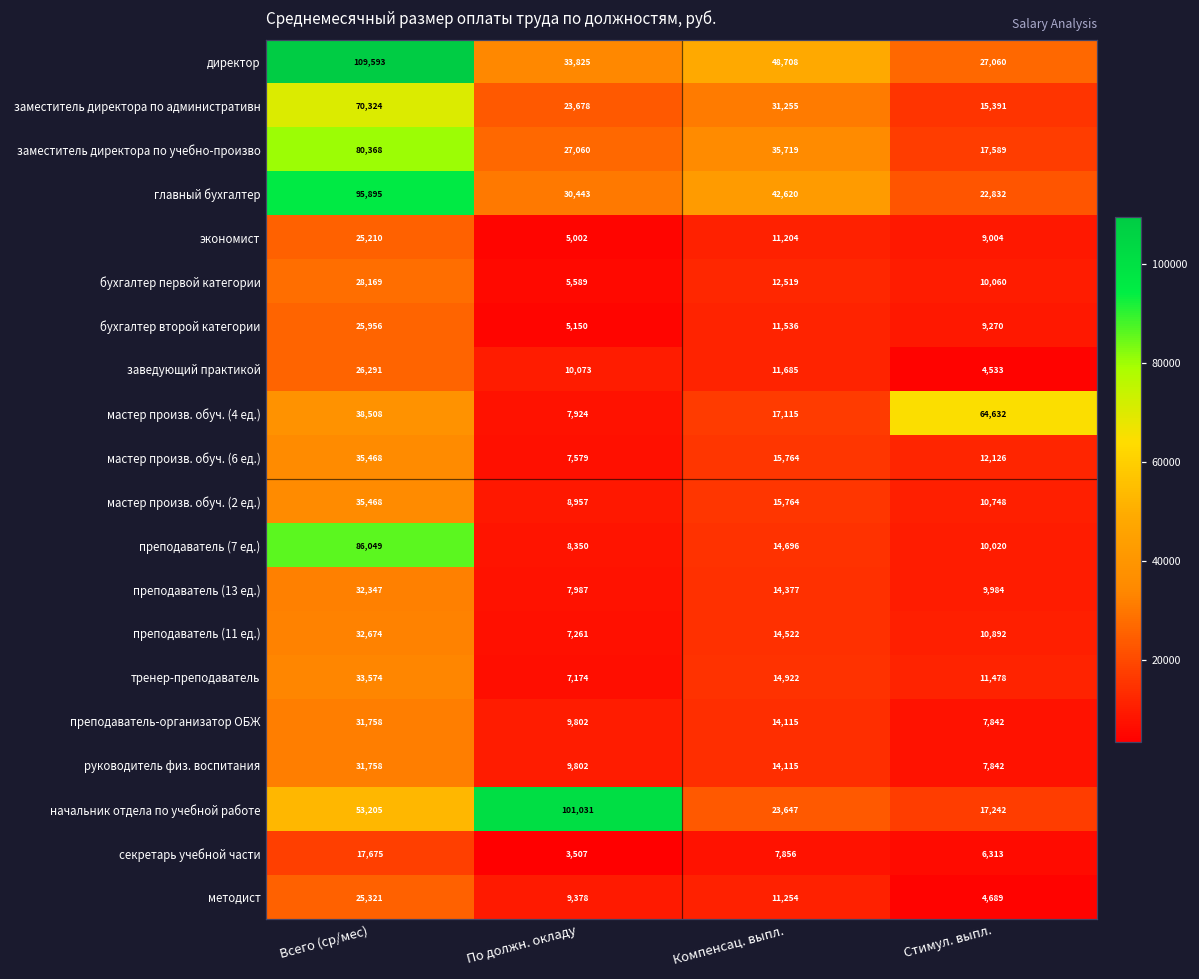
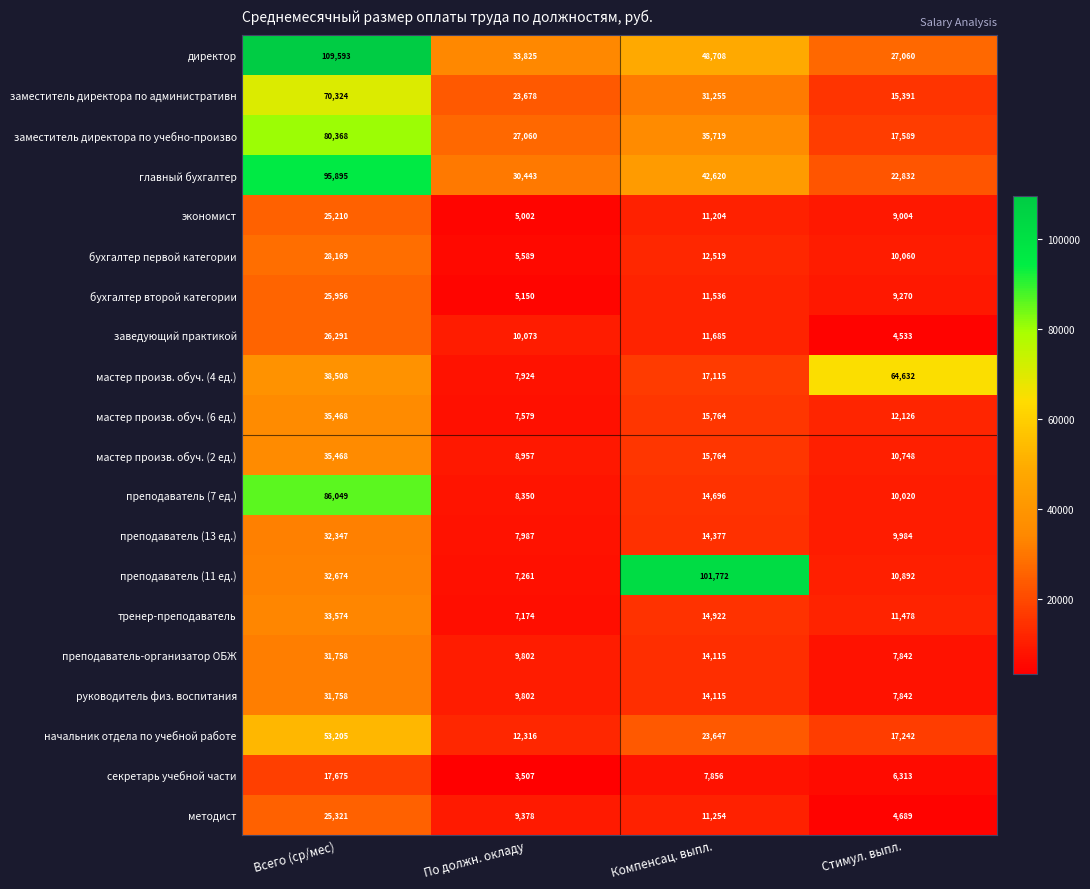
  {
    "директор": {
      "Всего (ср/мес)": "109,593",
      "По должн. окладу": "33,825",
      "Компенсац. выпл.": "48,708",
      "Стимул. выпл.": "27,060"
    },
    "заместитель директора по административн": {
      "Всего (ср/мес)": "70,324",
      "По должн. окладу": "23,678",
      "Компенсац. выпл.": "31,255",
      "Стимул. выпл.": "15,391"
    },
    "заместитель директора по учебно-произво": {
      "Всего (ср/мес)": "80,368",
      "По должн. окладу": "27,060",
      "Компенсац. выпл.": "35,719",
      "Стимул. выпл.": "17,589"
    },
    "главный бухгалтер": {
      "Всего (ср/мес)": "95,895",
      "По должн. окладу": "30,443",
      "Компенсац. выпл.": "42,620",
      "Стимул. выпл.": "22,832"
    },
    "экономист": {
      "Всего (ср/мес)": "25,210",
      "По должн. окладу": "5,002",
      "Компенсац. выпл.": "11,204",
      "Стимул. выпл.": "9,004"
    },
    "бухгалтер первой категории": {
      "Всего (ср/мес)": "28,169",
      "По должн. окладу": "5,589",
      "Компенсац. выпл.": "12,519",
      "Стимул. выпл.": "10,060"
    },
    "бухгалтер второй категории": {
      "Всего (ср/мес)": "25,956",
      "По должн. окладу": "5,150",
      "Компенсац. выпл.": "11,536",
      "Стимул. выпл.": "9,270"
    },
    "заведующий практикой": {
      "Всего (ср/мес)": "26,291",
      "По должн. окладу": "10,073",
      "Компенсац. выпл.": "11,685",
      "Стимул. выпл.": "4,533"
    },
    "мастер произв. обуч. (4 ед.)": {
      "Всего (ср/мес)": "38,508",
      "По должн. окладу": "7,924",
      "Компенсац. выпл.": "17,115",
      "Стимул. выпл.": "64,632"
    },
    "мастер произв. обуч. (6 ед.)": {
      "Всего (ср/мес)": "35,468",
      "По должн. окладу": "7,579",
      "Компенсац. выпл.": "15,764",
      "Стимул. выпл.": "12,126"
    },
    "мастер произв. обуч. (2 ед.)": {
      "Всего (ср/мес)": "35,468",
      "По должн. окладу": "8,957",
      "Компенсац. выпл.": "15,764",
      "Стимул. выпл.": "10,748"
    },
    "преподаватель (7 ед.)": {
      "Всего (ср/мес)": "86,049",
      "По должн. окладу": "8,350",
      "Компенсац. выпл.": "14,696",
      "Стимул. выпл.": "10,020"
    },
    "преподаватель (13 ед.)": {
      "Всего (ср/мес)": "32,347",
      "По должн. окладу": "7,987",
      "Компенсац. выпл.": "14,377",
      "Стимул. выпл.": "9,984"
    },
    "преподаватель (11 ед.)": {
      "Всего (ср/мес)": "32,674",
      "По должн. окладу": "7,261",
-     "Компенсац. выпл.": "14,522",
+     "Компенсац. выпл.": "101,772",
      "Стимул. выпл.": "10,892"
    },
    "тренер-преподаватель": {
      "Всего (ср/мес)": "33,574",
      "По должн. окладу": "7,174",
      "Компенсац. выпл.": "14,922",
      "Стимул. выпл.": "11,478"
    },
    "преподаватель-организатор ОБЖ": {
      "Всего (ср/мес)": "31,758",
      "По должн. окладу": "9,802",
      "Компенсац. выпл.": "14,115",
      "Стимул. выпл.": "7,842"
    },
    "руководитель физ. воспитания": {
      "Всего (ср/мес)": "31,758",
      "По должн. окладу": "9,802",
      "Компенсац. выпл.": "14,115",
      "Стимул. выпл.": "7,842"
    },
    "начальник отдела по учебной работе": {
      "Всего (ср/мес)": "53,205",
-     "По должн. окладу": "101,031",
+     "По должн. окладу": "12,316",
      "Компенсац. выпл.": "23,647",
      "Стимул. выпл.": "17,242"
    },
    "секретарь учебной части": {
      "Всего (ср/мес)": "17,675",
      "По должн. окладу": "3,507",
      "Компенсац. выпл.": "7,856",
      "Стимул. выпл.": "6,313"
    },
    "методист": {
      "Всего (ср/мес)": "25,321",
      "По должн. окладу": "9,378",
      "Компенсац. выпл.": "11,254",
      "Стимул. выпл.": "4,689"
    }
  }
